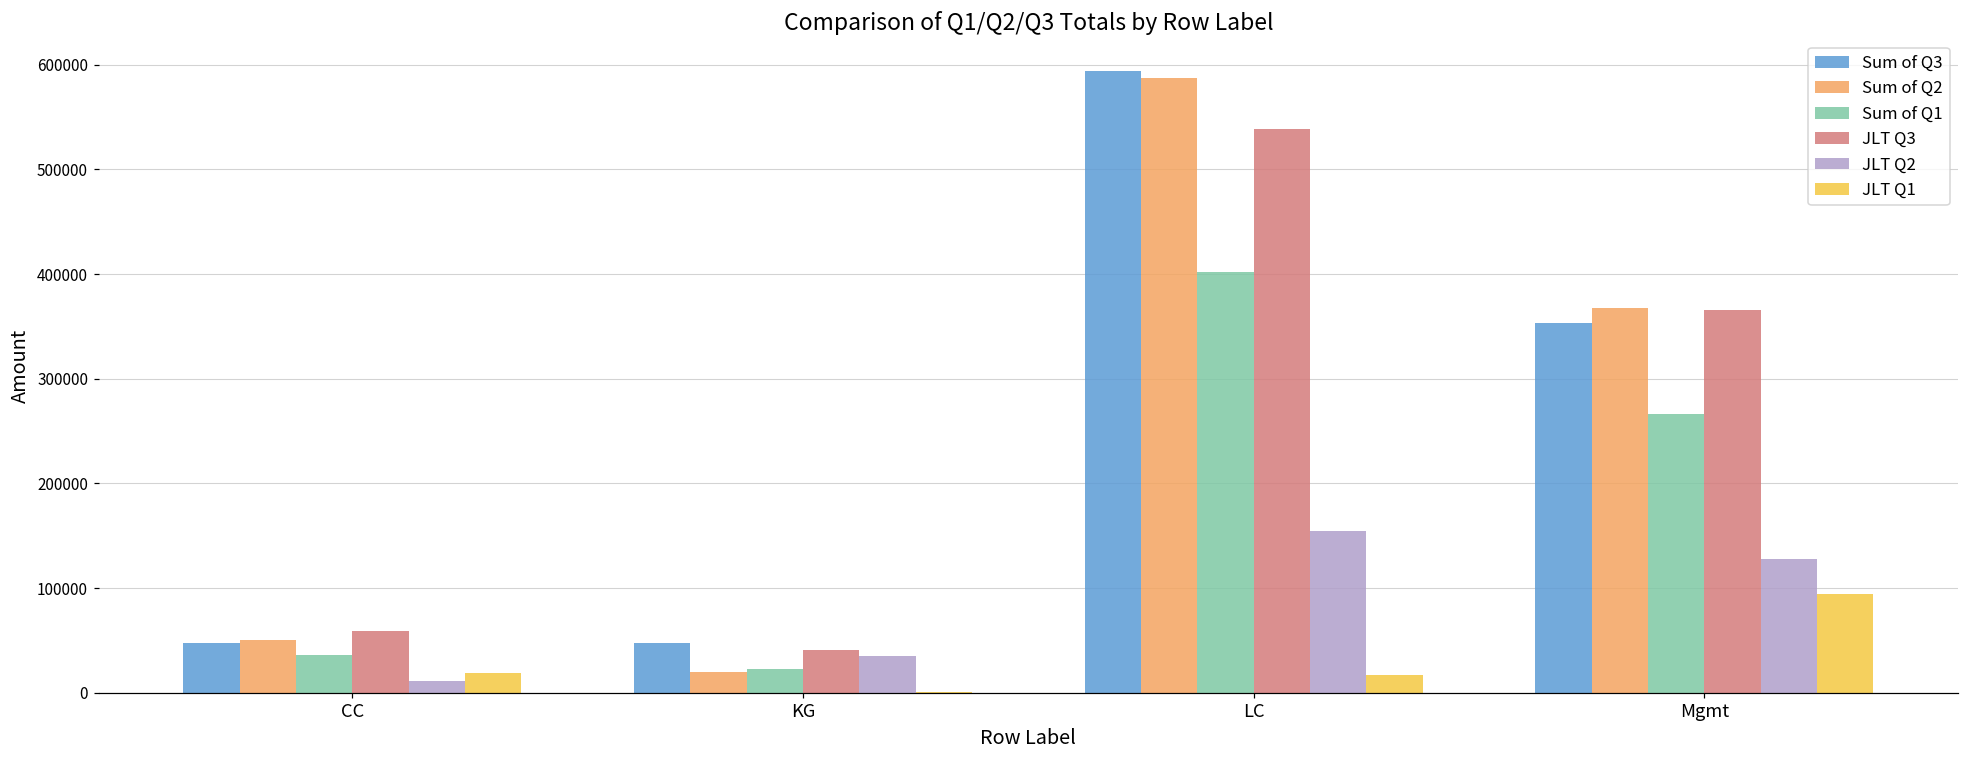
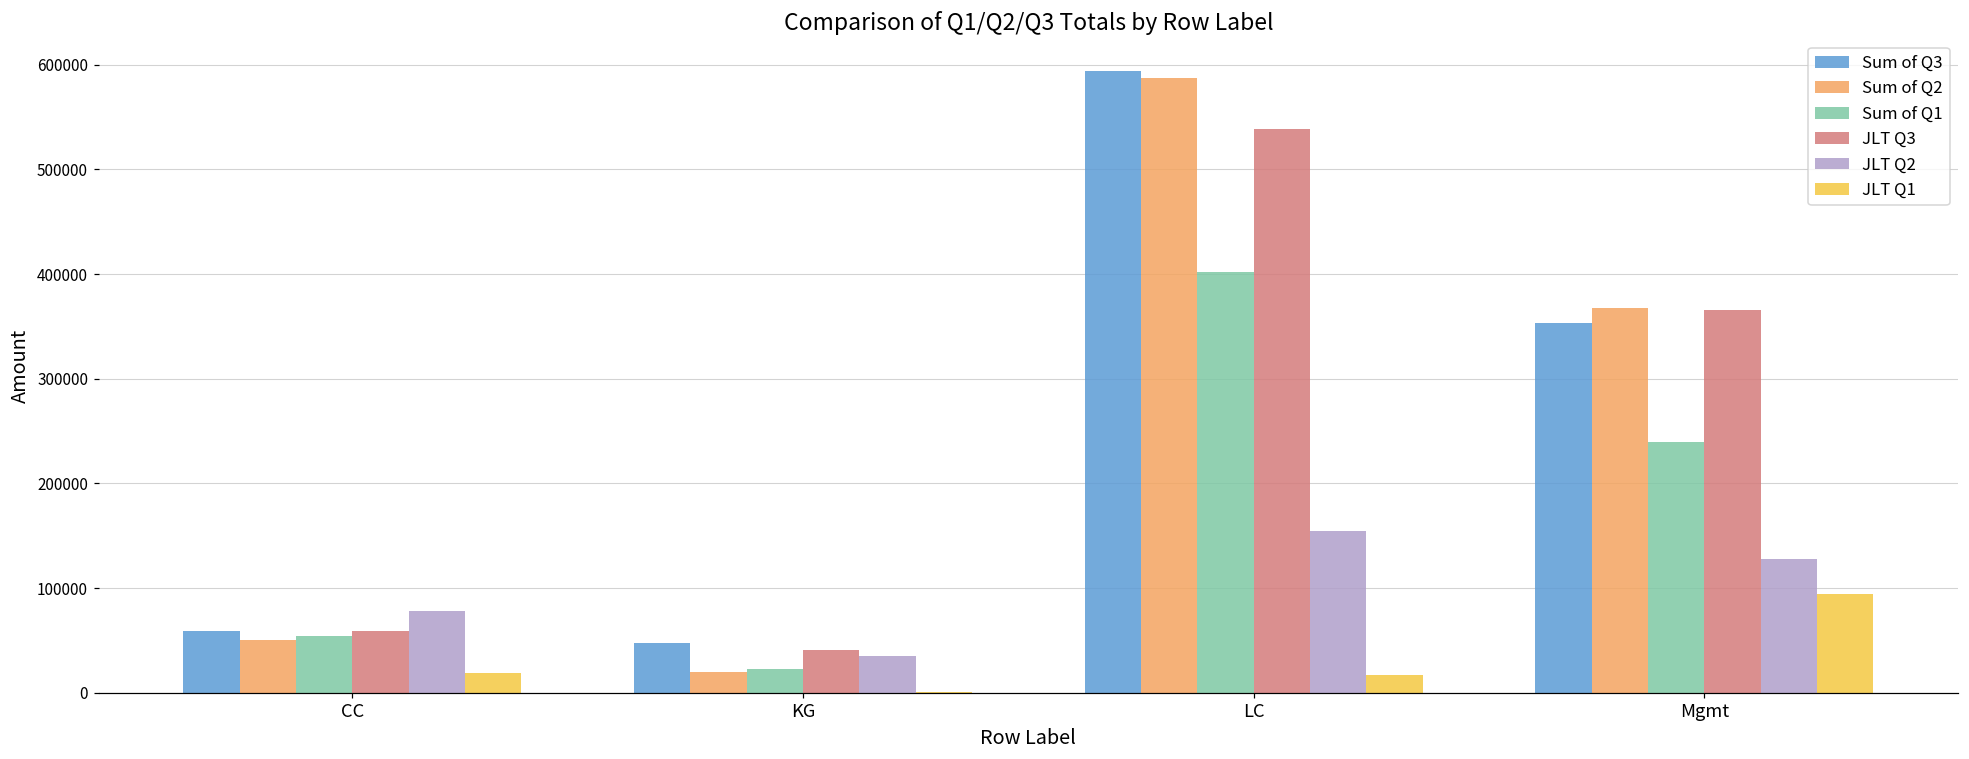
  {
    "Sum of Q3": {
-     "CC": 50000,
+     "CC": 60000,
      "KG": 50000,
      "LC": 590000,
      "Mgmt": 350000
    },
    "Sum of Q1": {
-     "CC": 40000,
+     "CC": 50000,
      "KG": 20000,
      "LC": 400000,
-     "Mgmt": 270000
+     "Mgmt": 240000
    },
    "JLT Q2": {
-     "CC": 10000,
+     "CC": 80000,
      "KG": 30000,
      "LC": 150000,
      "Mgmt": 130000
    }
  }
